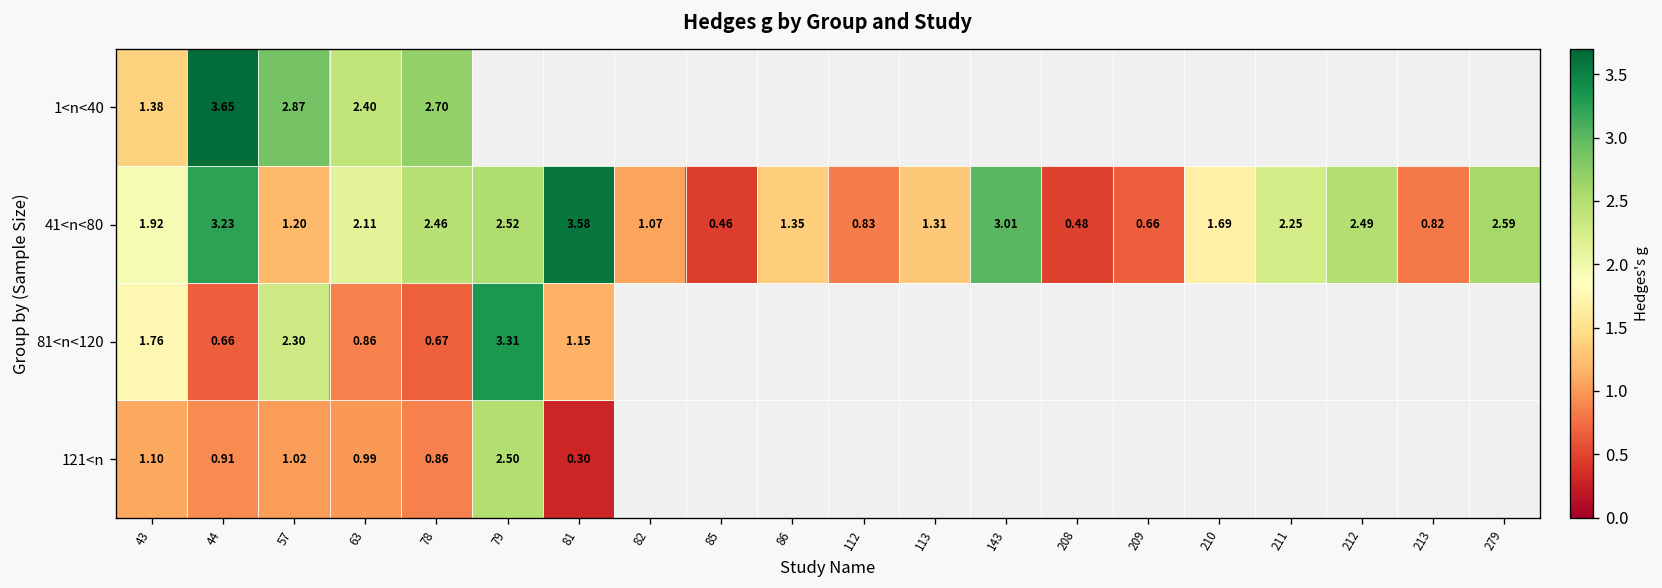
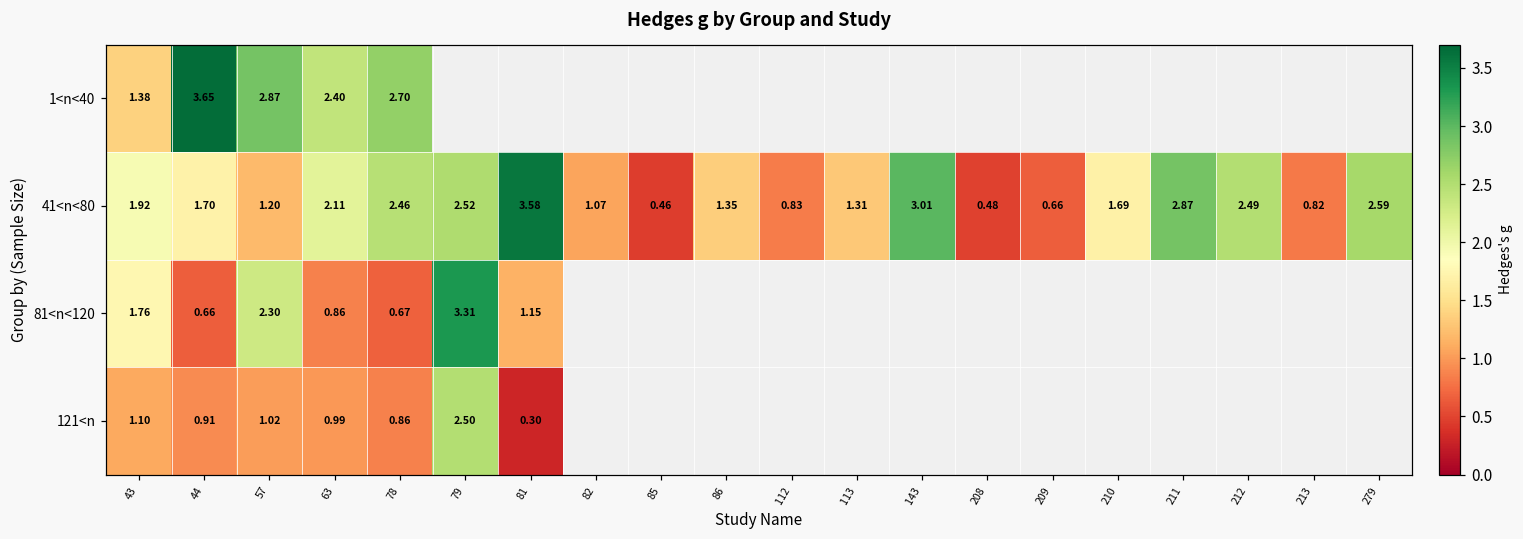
  {
    "1<n<40": {
      "43": 1.38,
      "44": 3.65,
      "57": 2.87,
      "63": 2.40,
      "78": 2.70
    },
    "41<n<80": {
      "43": 1.92,
-     "44": 3.23,
+     "44": 1.70,
      "57": 1.20,
      "63": 2.11,
      "78": 2.46,
      "79": 2.52,
      "81": 3.58,
      "82": 1.07,
      "85": 0.46,
      "86": 1.35,
      "112": 0.83,
      "113": 1.31,
      "143": 3.01,
      "208": 0.48,
      "209": 0.66,
      "210": 1.69,
-     "211": 2.25,
+     "211": 2.87,
      "212": 2.49,
      "213": 0.82,
      "279": 2.59
    },
    "81<n<120": {
      "43": 1.76,
      "44": 0.66,
      "57": 2.30,
      "63": 0.86,
      "78": 0.67,
      "79": 3.31,
      "81": 1.15
    },
    "121<n": {
      "43": 1.10,
      "44": 0.91,
      "57": 1.02,
      "63": 0.99,
      "78": 0.86,
      "79": 2.50,
      "81": 0.30
    }
  }
